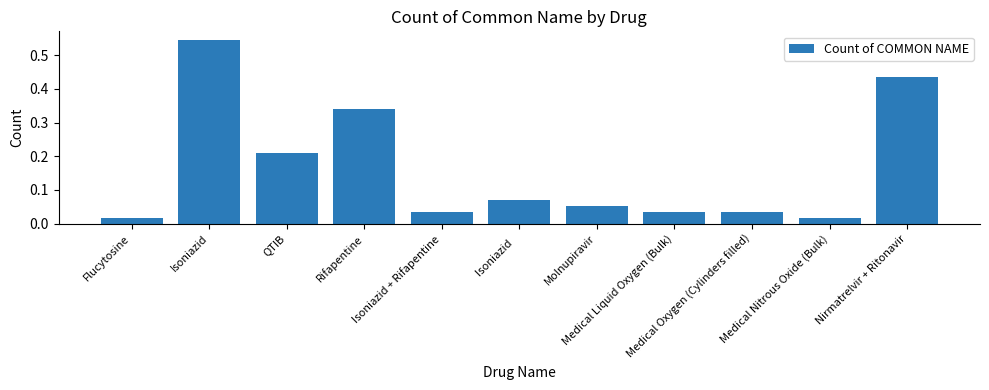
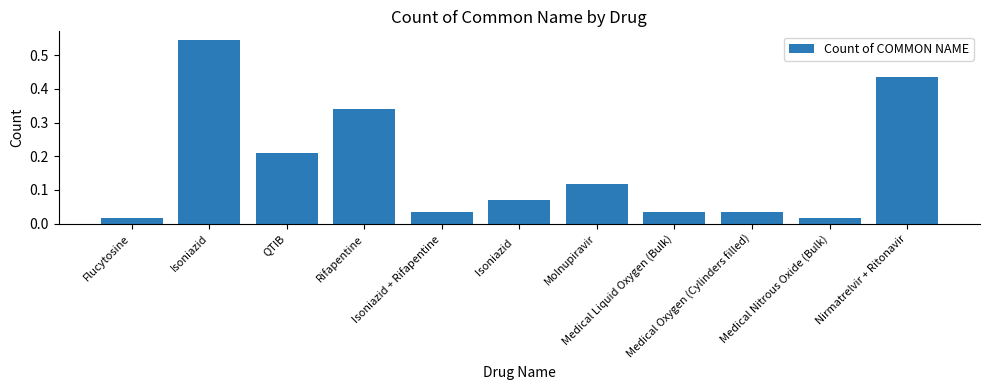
  {
    "Flucytosine": 0.02,
    "QTIB": 0.21,
    "Rifapentine": 0.34,
    "Isoniazid + Rifapentine": 0.04,
-   "Molnupiravir": 0.05,
+   "Molnupiravir": 0.12,
    "Medical Liquid Oxygen (Bulk)": 0.04,
    "Medical Oxygen (Cylinders filled)": 0.04,
    "Medical Nitrous Oxide (Bulk)": 0.02,
    "Nirmatrelvir + Ritonavir": 0.44
  }
